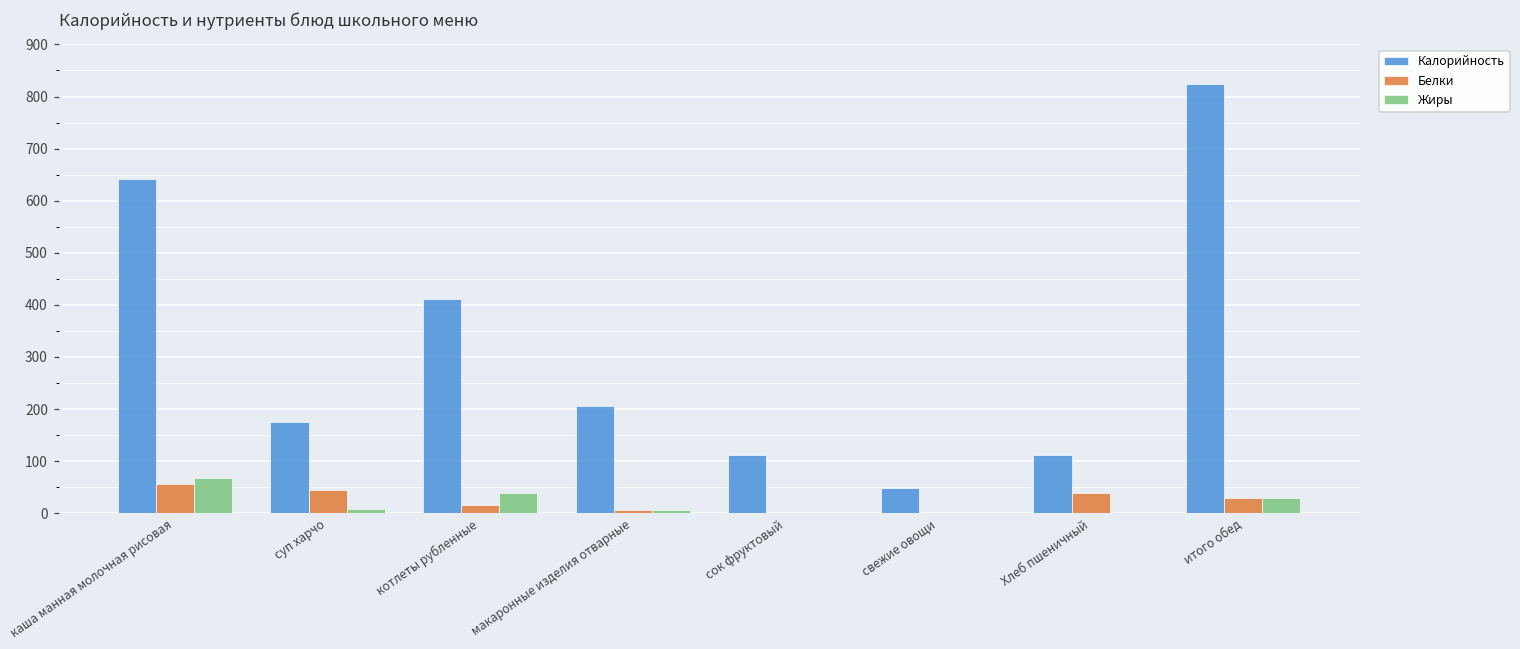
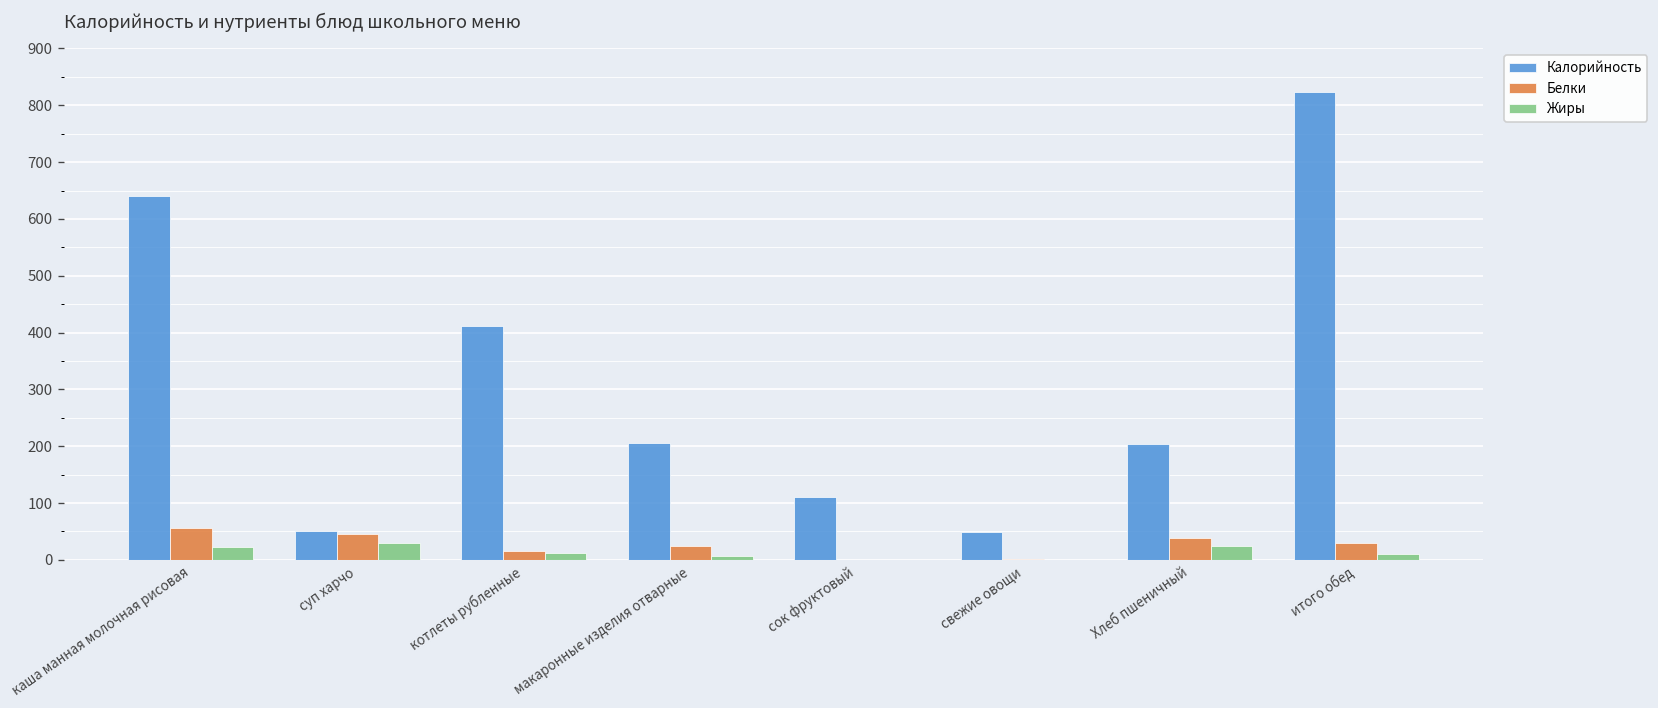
  {
    "Калорийность": {
      "каша манная молочная рисовая": 640,
-     "суп харчо": 170,
+     "суп харчо": 50,
      "котлеты рубленные": 410,
      "макаронные изделия отварные": 210,
      "сок фруктовый": 110,
      "свежие овощи": 50,
-     "Хлеб пшеничный": 110,
+     "Хлеб пшеничный": 200,
      "итого обед": 820
    },
    "Белки": {
      "каша манная молочная рисовая": 60,
      "суп харчо": 50,
      "котлеты рубленные": 20,
-     "макаронные изделия отварные": 10,
+     "макаронные изделия отварные": 20,
      "Хлеб пшеничный": 40,
      "итого обед": 30
    },
    "Жиры": {
-     "каша манная молочная рисовая": 70,
-     "суп харчо": 10,
-     "котлеты рубленные": 40,
+     "каша манная молочная рисовая": 20,
+     "суп харчо": 30,
+     "котлеты рубленные": 10,
      "макаронные изделия отварные": 10,
      "свежие овощи": 0,
-     "Хлеб пшеничный": 0,
-     "итого обед": 30
+     "Хлеб пшеничный": 20,
+     "итого обед": 10
    }
  }
